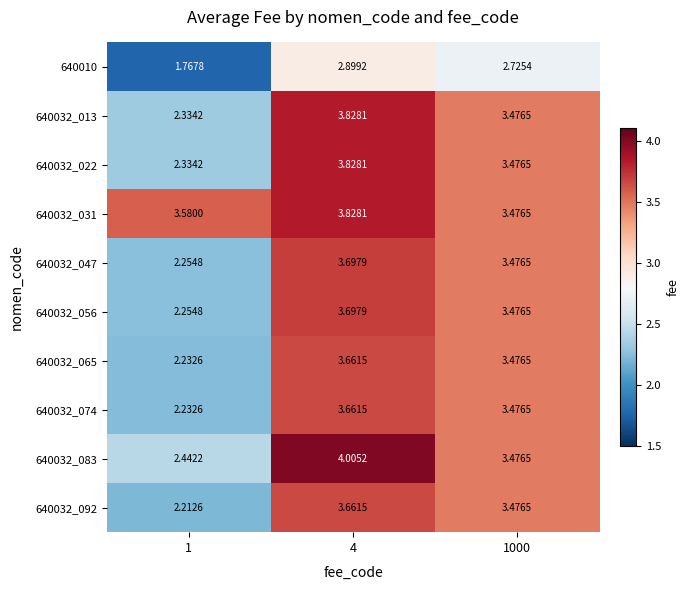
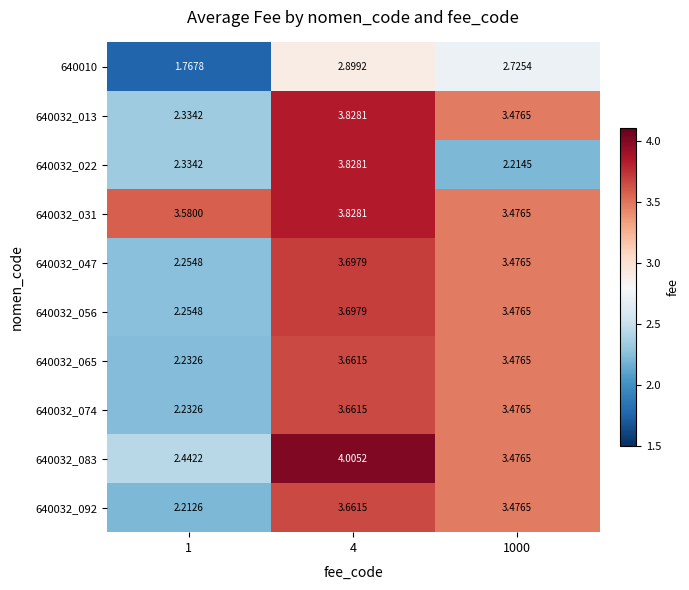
  {
    "640010": {
      "1": 1.7678,
      "4": 2.8992,
      "1000": 2.7254
    },
    "640032_013": {
      "1": 2.3342,
      "4": 3.8281,
      "1000": 3.4765
    },
    "640032_022": {
      "1": 2.3342,
      "4": 3.8281,
-     "1000": 3.4765
+     "1000": 2.2145
    },
    "640032_031": {
      "1": 3.5800,
      "4": 3.8281,
      "1000": 3.4765
    },
    "640032_047": {
      "1": 2.2548,
      "4": 3.6979,
      "1000": 3.4765
    },
    "640032_056": {
      "1": 2.2548,
      "4": 3.6979,
      "1000": 3.4765
    },
    "640032_065": {
      "1": 2.2326,
      "4": 3.6615,
      "1000": 3.4765
    },
    "640032_074": {
      "1": 2.2326,
      "4": 3.6615,
      "1000": 3.4765
    },
    "640032_083": {
      "1": 2.4422,
      "4": 4.0052,
      "1000": 3.4765
    },
    "640032_092": {
      "1": 2.2126,
      "4": 3.6615,
      "1000": 3.4765
    }
  }
